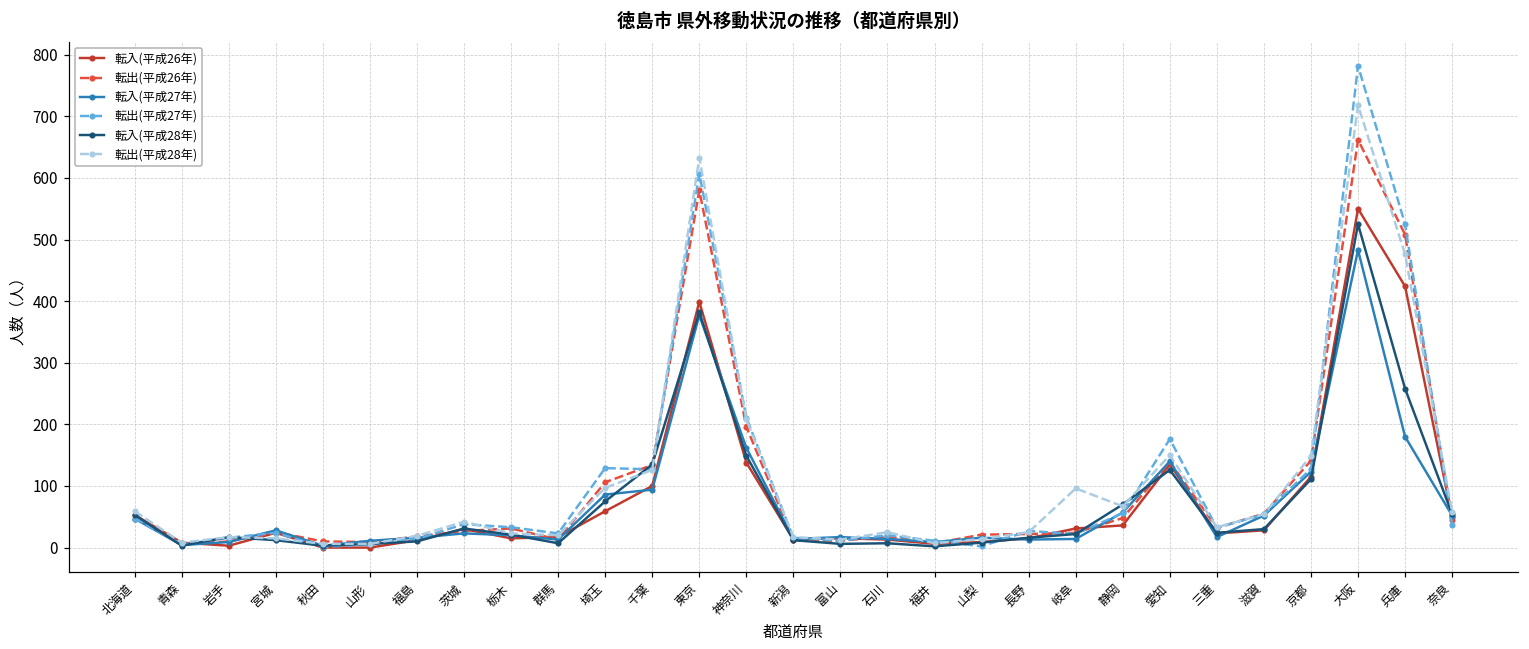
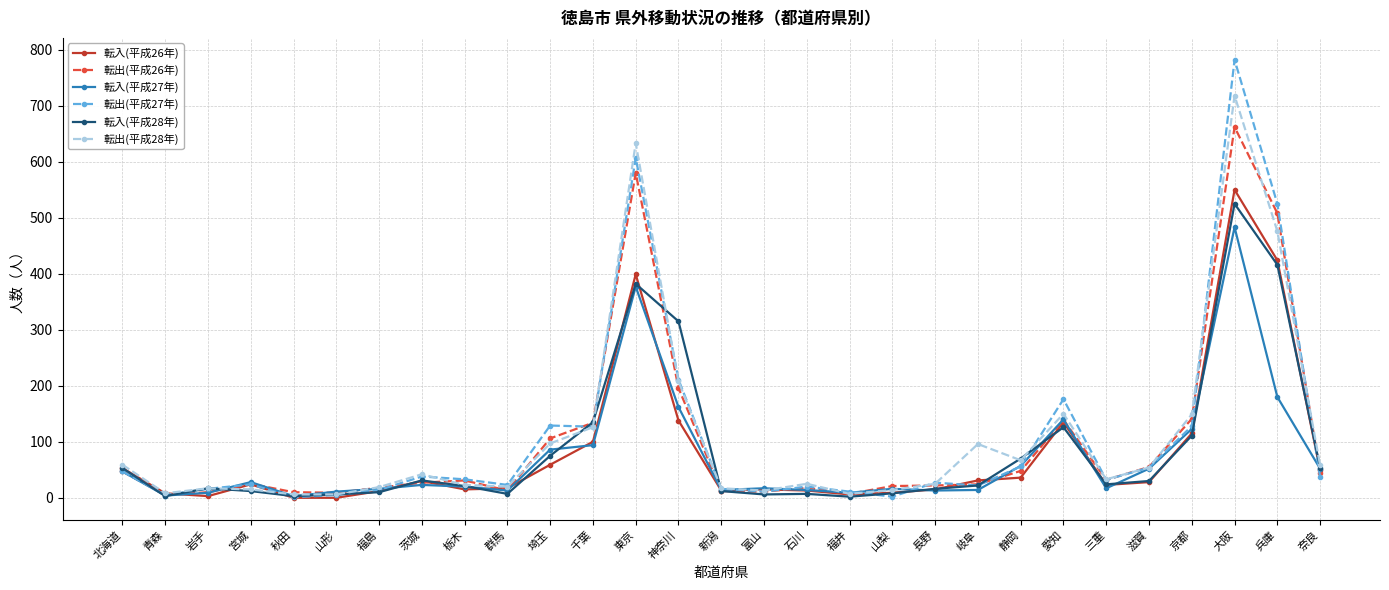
  {
    "転入(平成27年)": {
      "埼玉": 90,
      "千葉": 90,
      "東京": 380,
      "神奈川": 160,
      "岐阜": 10,
      "三重": 20,
      "京都": 120,
      "大阪": 480,
      "兵庫": 180
    },
    "転出(平成27年)": {
      "埼玉": 130,
      "東京": 610,
      "山梨": 0,
      "愛知": 180,
      "京都": 130,
      "大阪": 780,
      "兵庫": 530,
      "奈良": 40
    },
    "転入(平成28年)": {
      "群馬": 10,
      "埼玉": 80,
      "東京": 380,
-     "神奈川": 150,
+     "神奈川": 320,
      "富山": 10,
      "石川": 10,
      "愛知": 130,
      "大阪": 530,
-     "兵庫": 260
+     "兵庫": 420
    },
    "転出(平成28年)": {
      "北海道": 60,
      "埼玉": 100,
      "東京": 630,
      "石川": 30,
      "岐阜": 100,
      "愛知": 150,
      "京都": 150,
      "大阪": 720,
      "兵庫": 480
    }
  }
